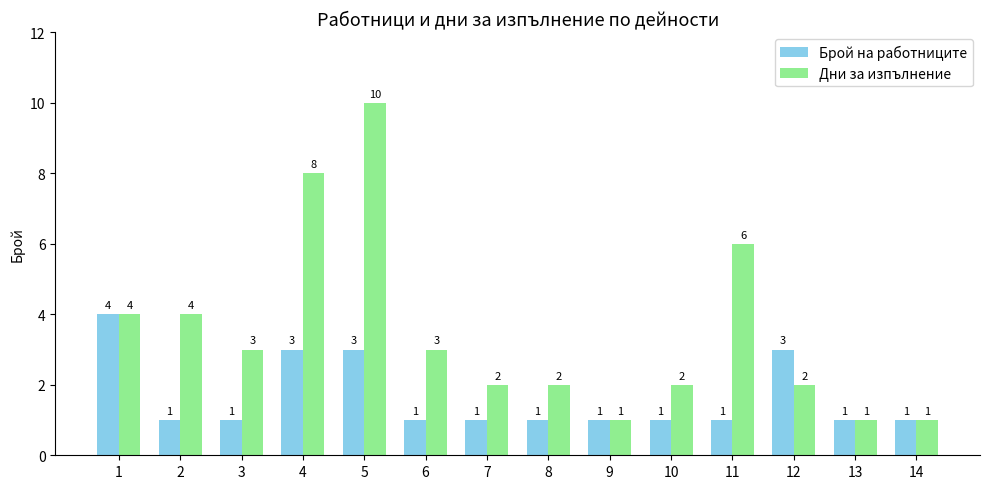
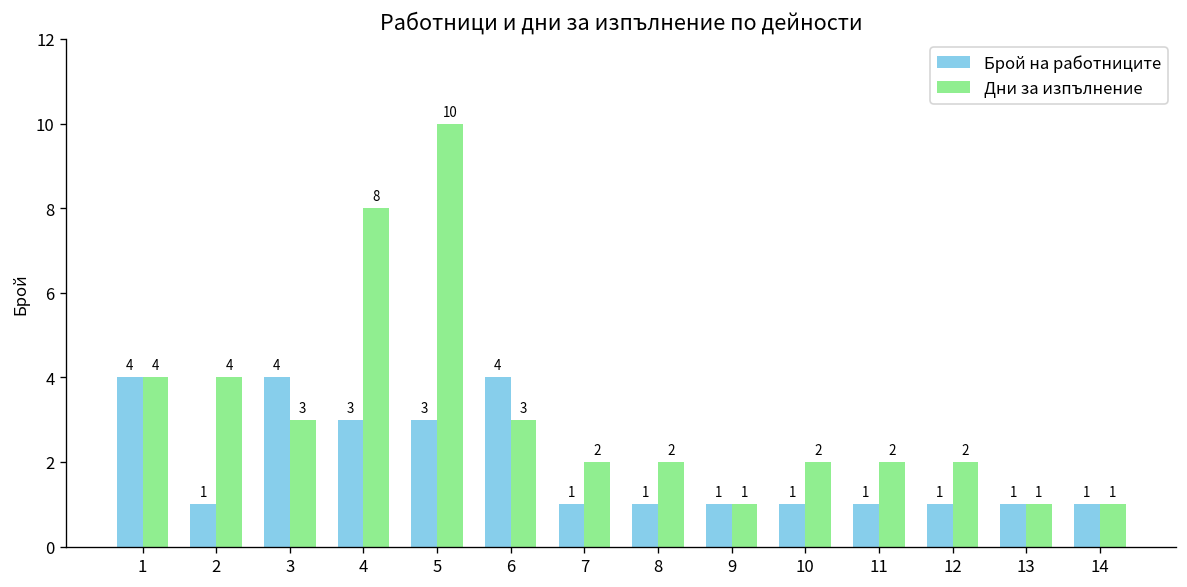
  {
    "Брой на работниците": {
      "1": 4,
      "2": 1,
-     "3": 1,
+     "3": 4,
      "4": 3,
      "5": 3,
-     "6": 1,
+     "6": 4,
      "7": 1,
      "8": 1,
      "9": 1,
      "10": 1,
      "11": 1,
-     "12": 3,
+     "12": 1,
      "13": 1,
      "14": 1
    },
    "Дни за изпълнение": {
      "1": 4,
      "2": 4,
      "3": 3,
      "4": 8,
      "5": 10,
      "6": 3,
      "7": 2,
      "8": 2,
      "9": 1,
      "10": 2,
-     "11": 6,
+     "11": 2,
      "12": 2,
      "13": 1,
      "14": 1
    }
  }
